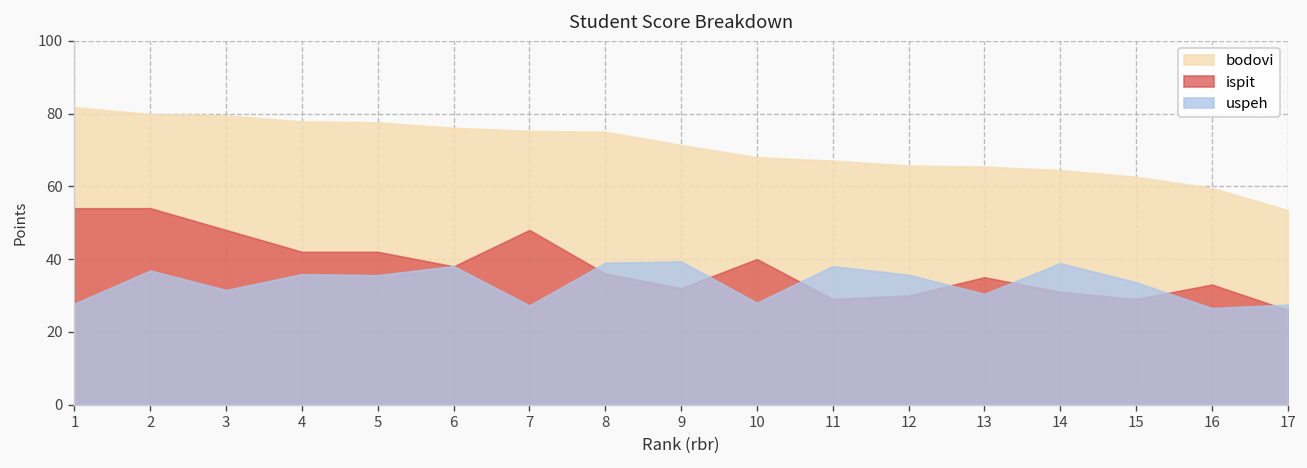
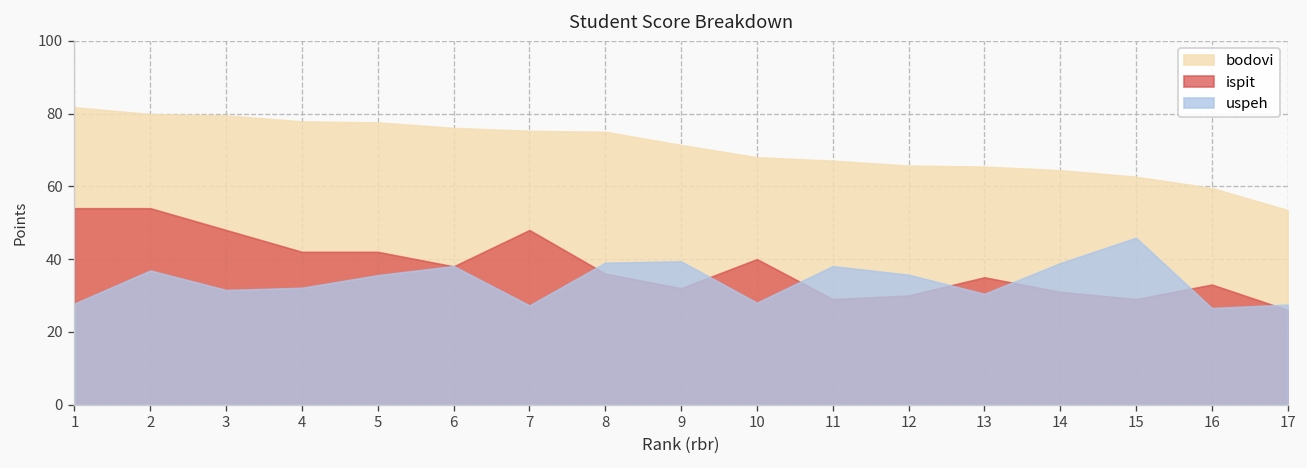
  {
    "bodovi": {
      "1": 82,
      "2": 80,
      "3": 80,
      "4": 78,
      "5": 78,
      "6": 76,
      "7": 75,
      "8": 75,
      "9": 71,
      "10": 68,
      "11": 67,
      "12": 66,
      "13": 65,
      "14": 64,
      "15": 63,
      "16": 60,
      "17": 53
    },
    "ispit": {
      "1": 54,
      "2": 54,
      "3": 48,
      "4": 42,
      "5": 42,
      "7": 48,
      "8": 36,
      "9": 32,
      "10": 40,
      "11": 29,
      "12": 30,
      "13": 35,
      "14": 31,
      "15": 29,
      "16": 33,
      "17": 26
    },
    "uspeh": {
      "1": 28,
      "2": 37,
      "3": 32,
-     "4": 36,
+     "4": 32,
      "5": 36,
      "7": 27,
      "8": 39,
      "9": 39,
      "10": 28,
      "11": 38,
      "12": 36,
      "13": 30,
      "14": 39,
-     "15": 34,
+     "15": 46,
      "16": 27,
      "17": 27
    }
  }
